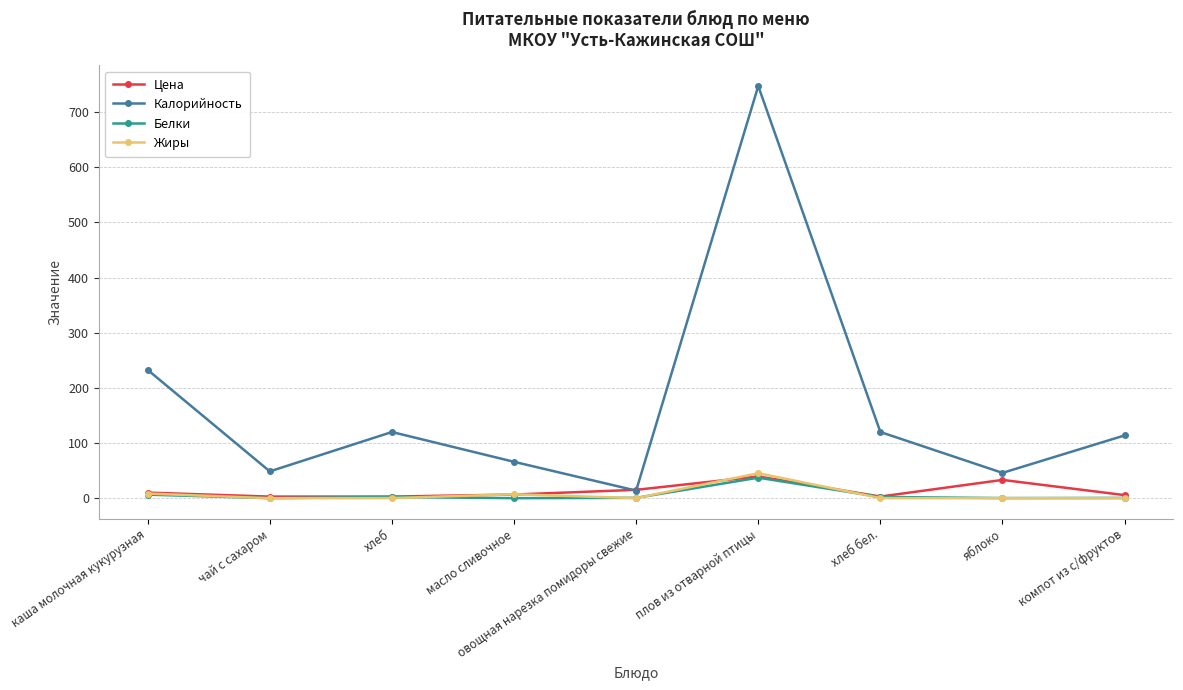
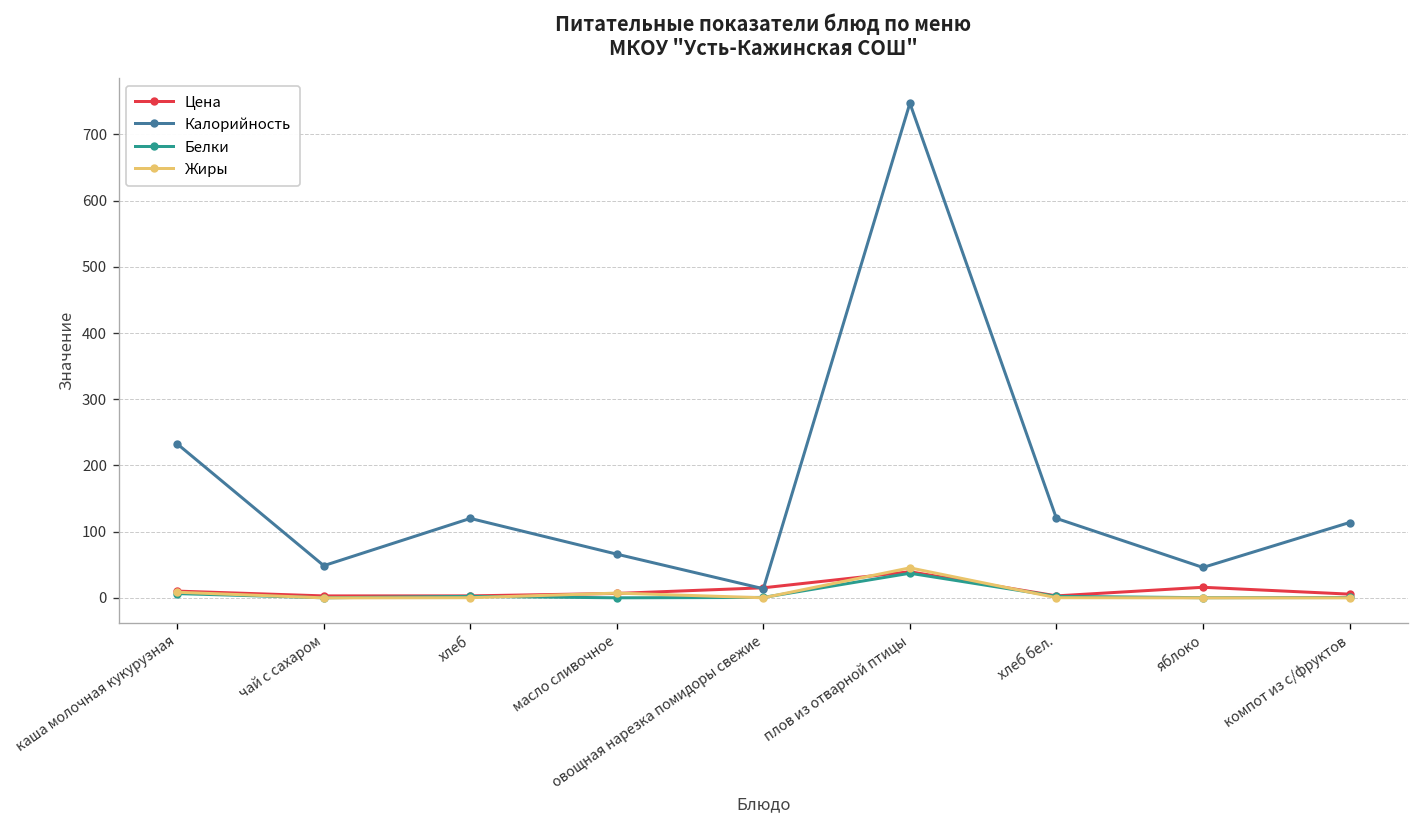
  {
    "Цена": {
-     "яблоко": 30,
+     "яблоко": 20,
      "компот из с/фруктов": 10
    },
    "Жиры": {
      "плов из отварной птицы": 50
    }
  }
